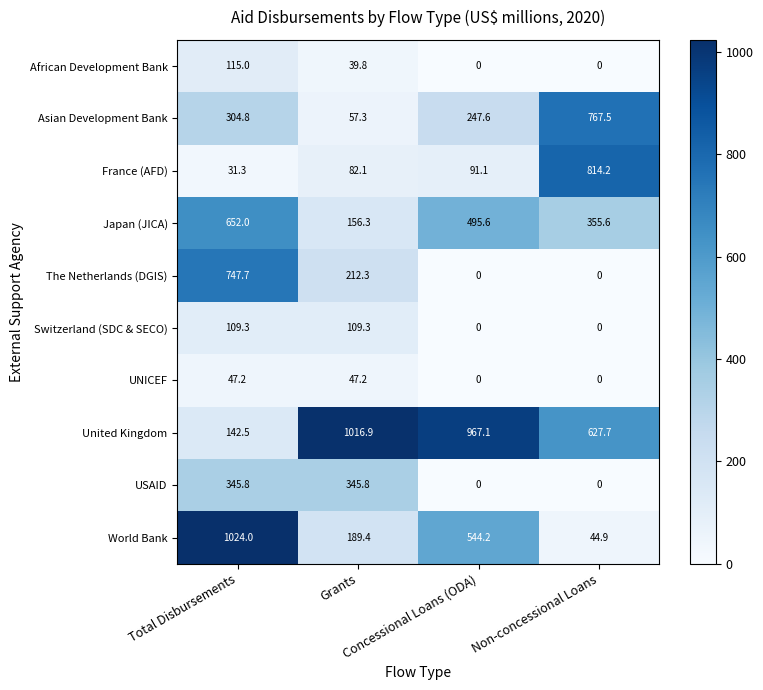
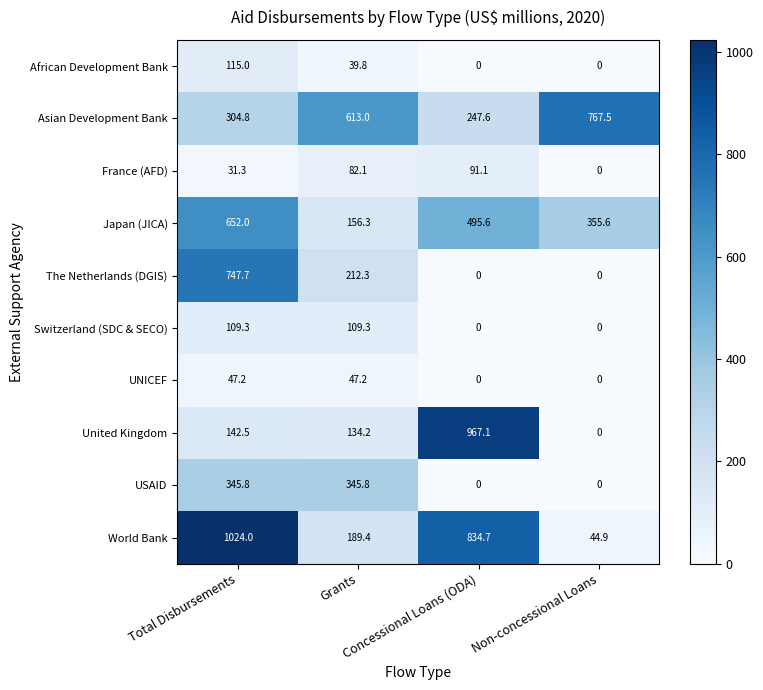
  {
    "African Development Bank": {
      "Total Disbursements": 115.0,
      "Grants": 39.8,
      "Concessional Loans (ODA)": 0,
      "Non-concessional Loans": 0
    },
    "Asian Development Bank": {
      "Total Disbursements": 304.8,
-     "Grants": 57.3,
+     "Grants": 613.0,
      "Concessional Loans (ODA)": 247.6,
      "Non-concessional Loans": 767.5
    },
    "France (AFD)": {
      "Total Disbursements": 31.3,
      "Grants": 82.1,
      "Concessional Loans (ODA)": 91.1,
-     "Non-concessional Loans": 814.2
+     "Non-concessional Loans": 0
    },
    "Japan (JICA)": {
      "Total Disbursements": 652.0,
      "Grants": 156.3,
      "Concessional Loans (ODA)": 495.6,
      "Non-concessional Loans": 355.6
    },
    "The Netherlands (DGIS)": {
      "Total Disbursements": 747.7,
      "Grants": 212.3,
      "Concessional Loans (ODA)": 0,
      "Non-concessional Loans": 0
    },
    "Switzerland (SDC & SECO)": {
      "Total Disbursements": 109.3,
      "Grants": 109.3,
      "Concessional Loans (ODA)": 0,
      "Non-concessional Loans": 0
    },
    "UNICEF": {
      "Total Disbursements": 47.2,
      "Grants": 47.2,
      "Concessional Loans (ODA)": 0,
      "Non-concessional Loans": 0
    },
    "United Kingdom": {
      "Total Disbursements": 142.5,
-     "Grants": 1016.9,
+     "Grants": 134.2,
      "Concessional Loans (ODA)": 967.1,
-     "Non-concessional Loans": 627.7
+     "Non-concessional Loans": 0
    },
    "USAID": {
      "Total Disbursements": 345.8,
      "Grants": 345.8,
      "Concessional Loans (ODA)": 0,
      "Non-concessional Loans": 0
    },
    "World Bank": {
      "Total Disbursements": 1024.0,
      "Grants": 189.4,
-     "Concessional Loans (ODA)": 544.2,
+     "Concessional Loans (ODA)": 834.7,
      "Non-concessional Loans": 44.9
    }
  }
